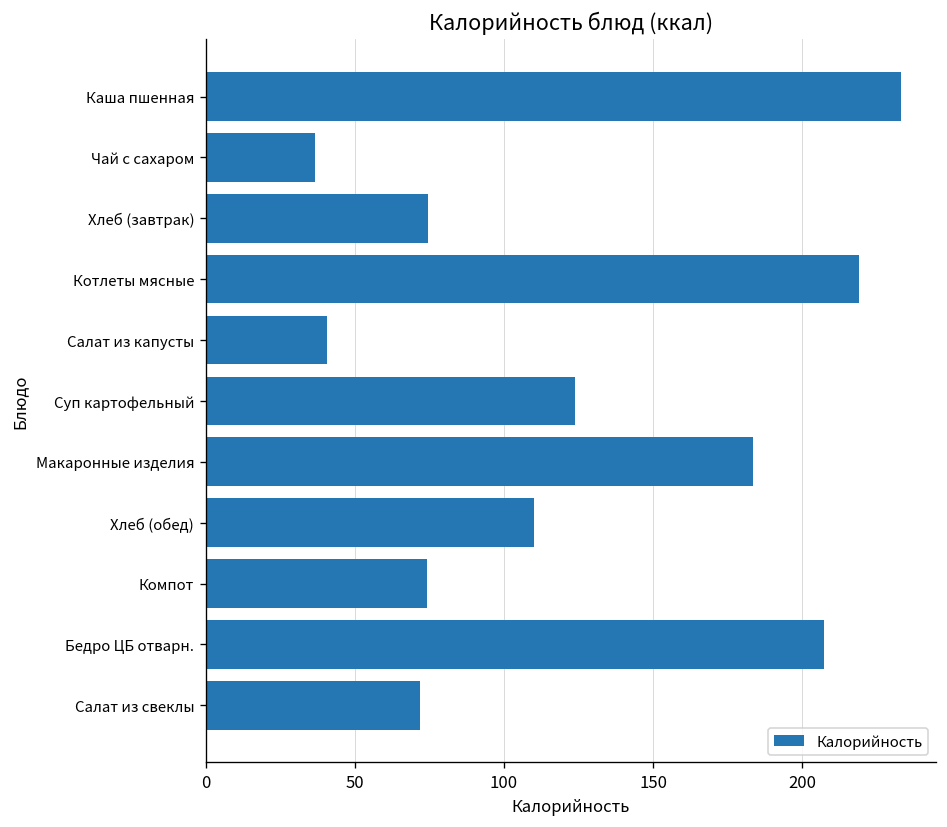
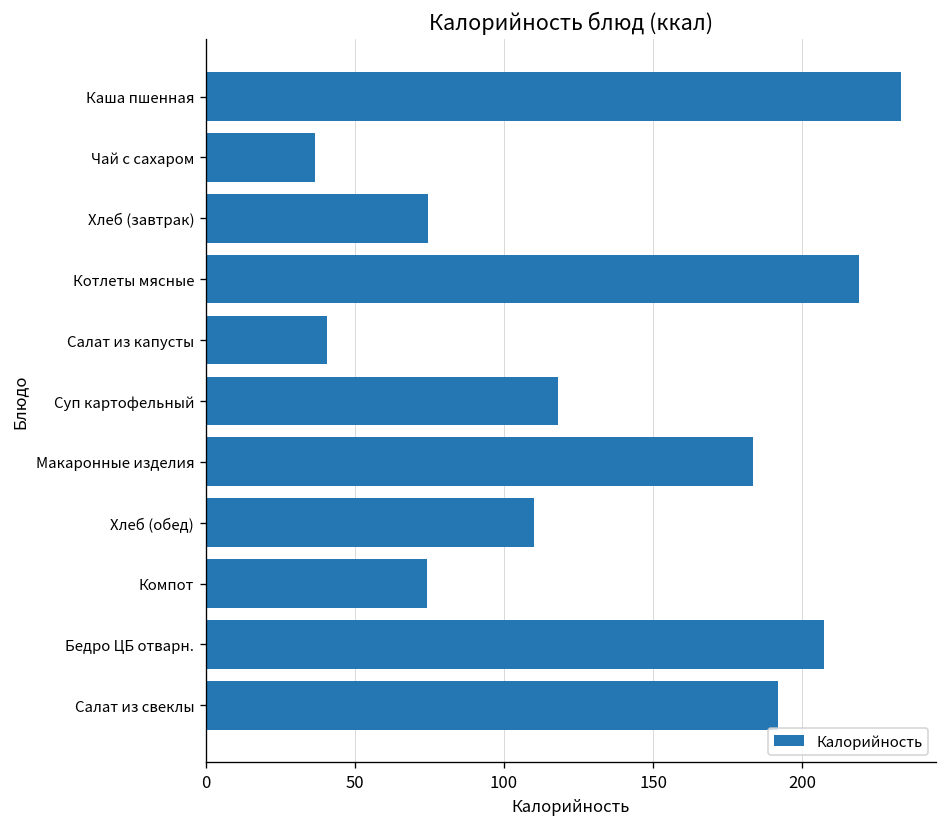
  {
    "Каша пшенная": 233,
    "Чай с сахаром": 37,
    "Хлеб (завтрак)": 74,
    "Котлеты мясные": 219,
    "Салат из капусты": 41,
-   "Суп картофельный": 124,
+   "Суп картофельный": 118,
    "Макаронные изделия": 184,
    "Хлеб (обед)": 110,
    "Компот": 74,
    "Бедро ЦБ отварн.": 207,
-   "Салат из свеклы": 72
+   "Салат из свеклы": 192
  }
